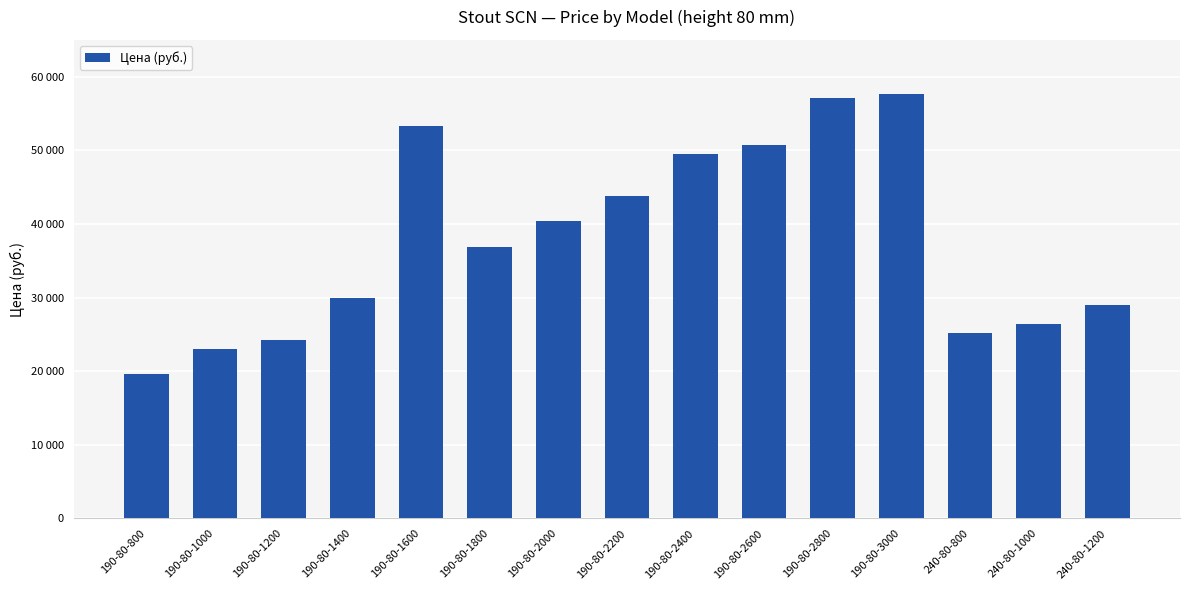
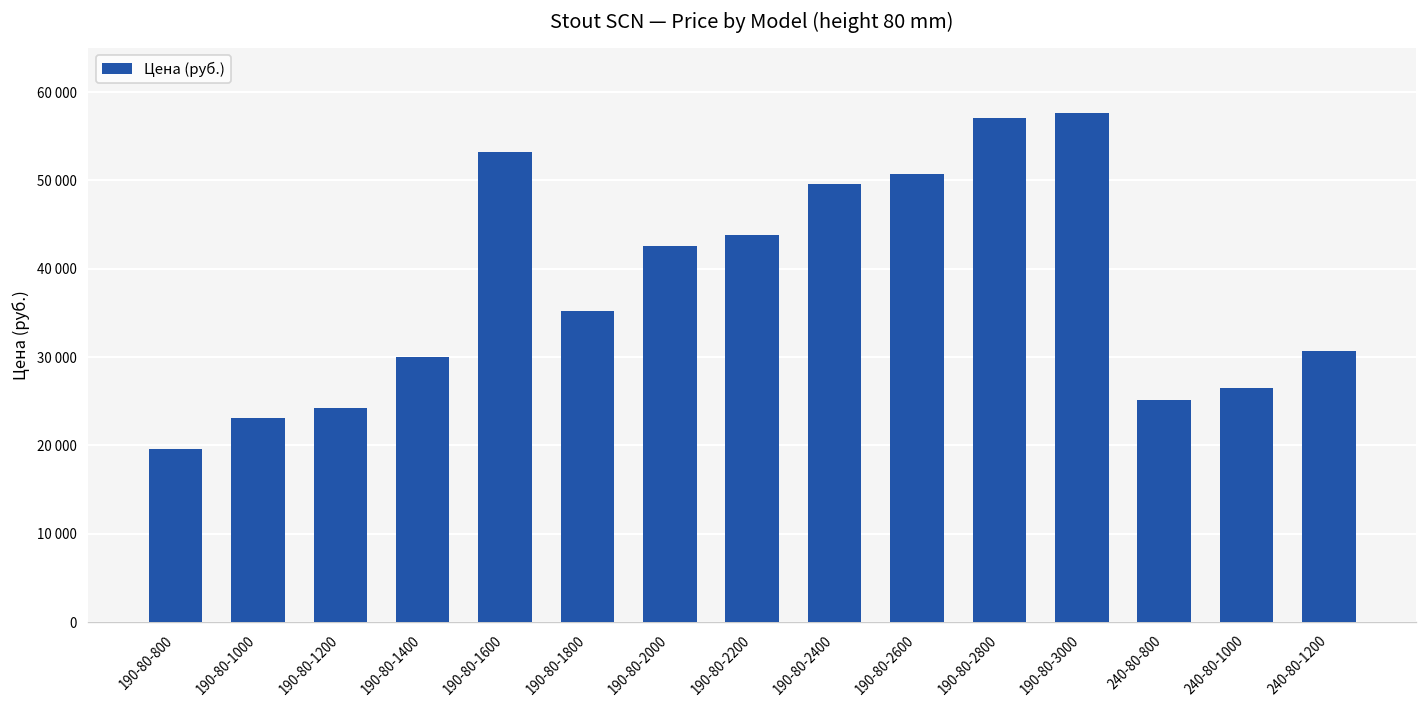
  {
    "190-80-800": 20000,
    "190-80-1000": 23000,
    "190-80-1200": 24000,
    "190-80-1400": 30000,
    "190-80-1600": 53000,
-   "190-80-1800": 37000,
-   "190-80-2000": 40000,
+   "190-80-1800": 35000,
+   "190-80-2000": 43000,
    "190-80-2200": 44000,
    "190-80-2400": 50000,
    "190-80-2600": 51000,
    "190-80-2800": 57000,
    "190-80-3000": 58000,
    "240-80-800": 25000,
    "240-80-1000": 26000,
-   "240-80-1200": 29000
+   "240-80-1200": 31000
  }
